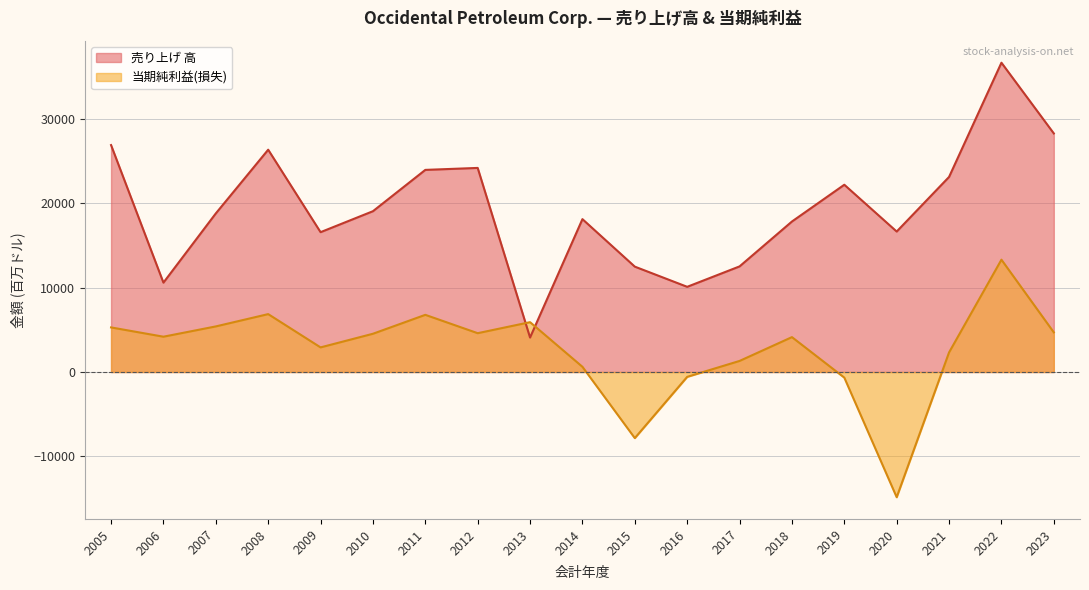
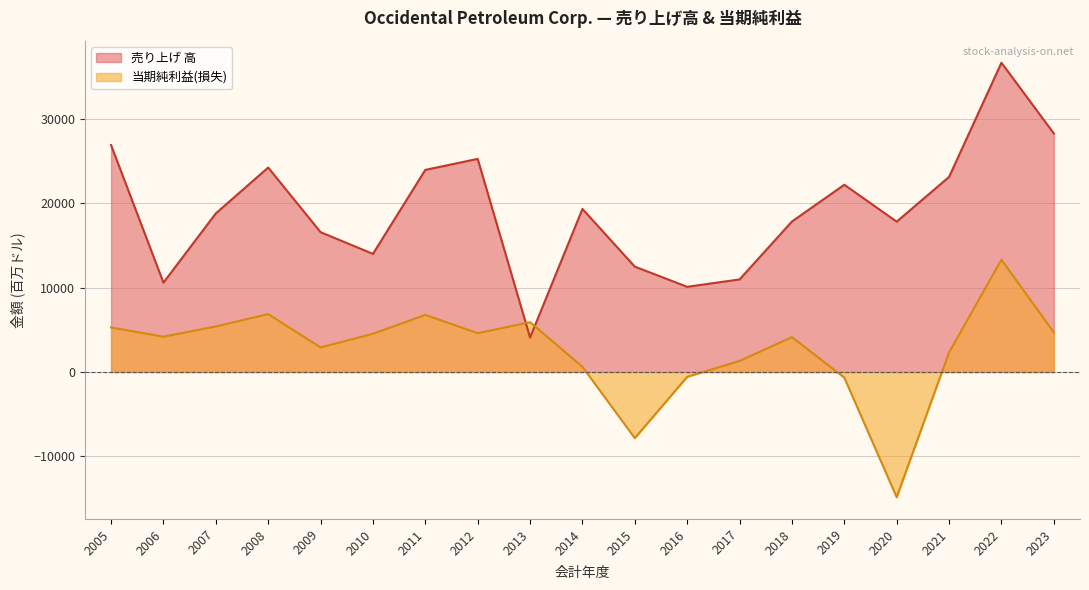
  {
    "売り上げ 高": {
      "2005": 27000,
      "2006": 11000,
      "2007": 19000,
-     "2008": 26000,
+     "2008": 24000,
      "2009": 17000,
-     "2010": 19000,
+     "2010": 14000,
      "2011": 24000,
-     "2012": 24000,
+     "2012": 25000,
      "2013": 4000,
-     "2014": 18000,
+     "2014": 19000,
      "2015": 12000,
      "2016": 10000,
-     "2017": 13000,
+     "2017": 11000,
      "2018": 18000,
      "2019": 22000,
-     "2020": 17000,
+     "2020": 18000,
      "2021": 23000,
      "2022": 37000,
      "2023": 28000
    }
  }
